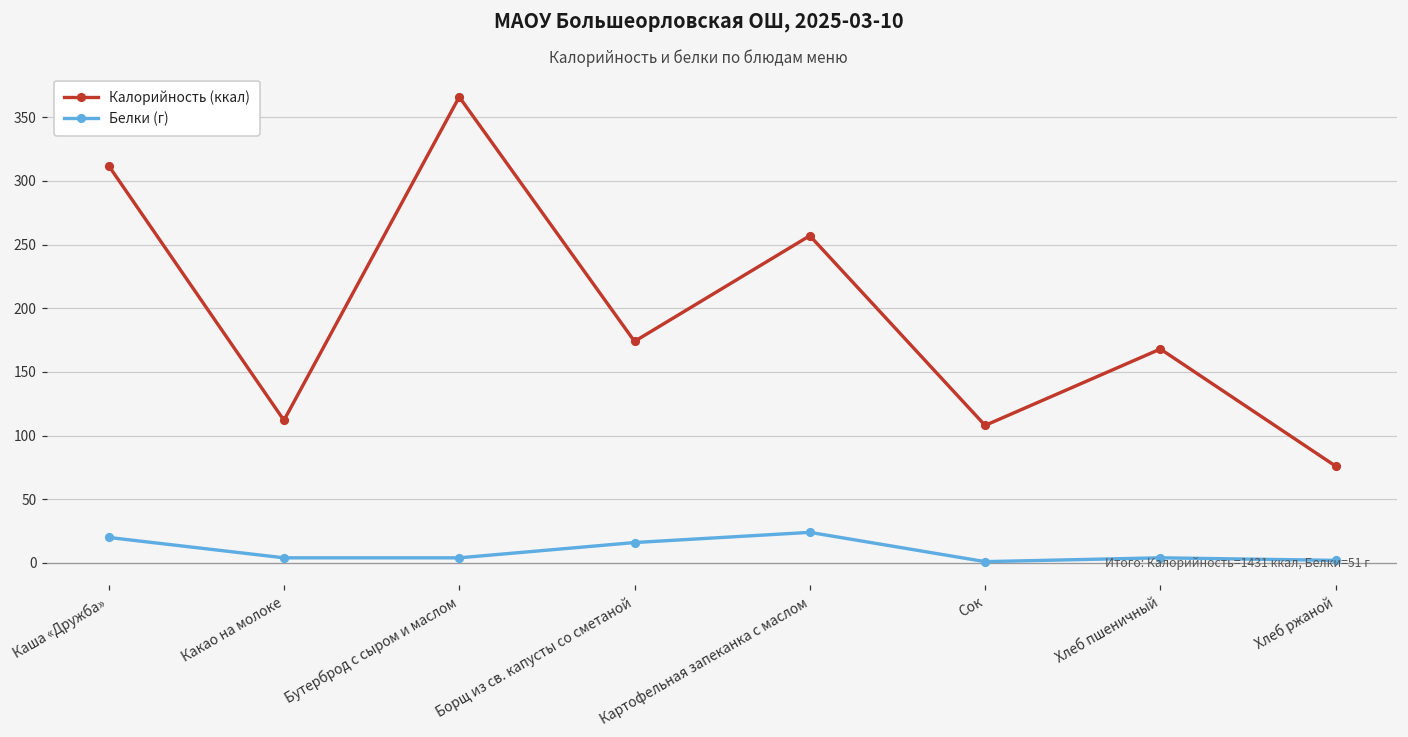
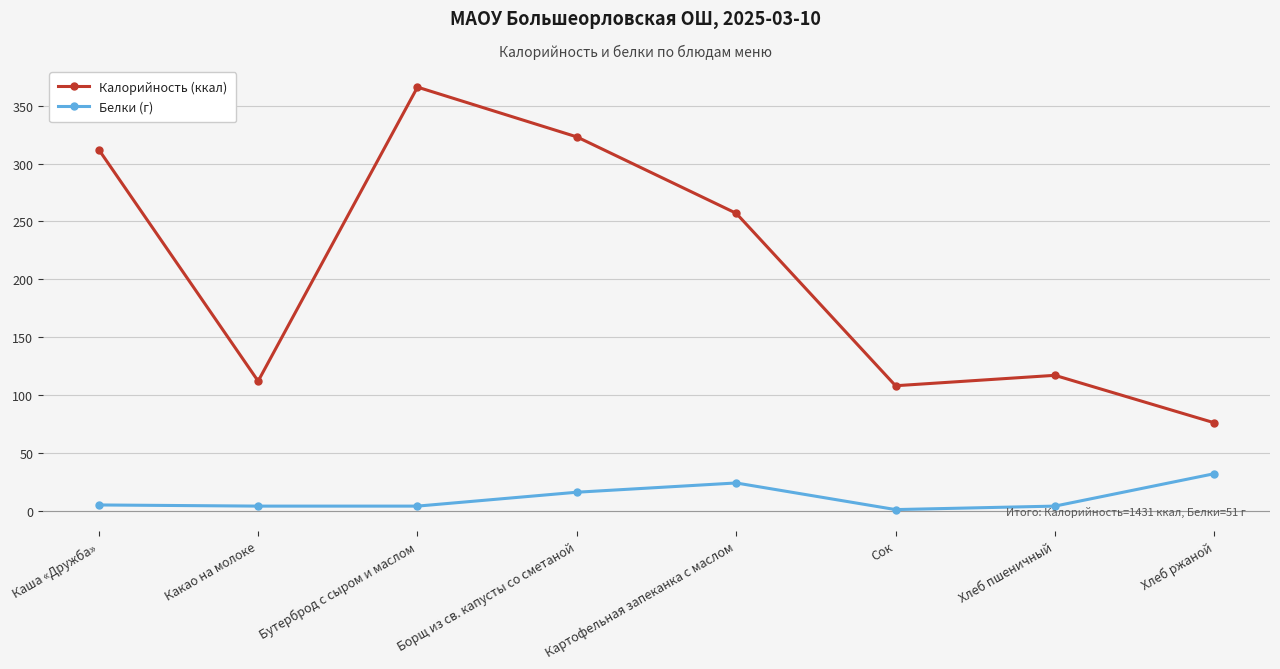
  {
    "Калорийность (ккал)": {
      "Каша «Дружба»": 312,
      "Какао на молоке": 112,
      "Бутерброд с сыром и маслом": 366,
-     "Борщ из св. капусты со сметаной": 174,
+     "Борщ из св. капусты со сметаной": 323,
      "Картофельная запеканка с маслом": 257,
      "Сок": 108,
-     "Хлеб пшеничный": 168,
+     "Хлеб пшеничный": 117,
      "Хлеб ржаной": 76
    },
    "Белки (г)": {
-     "Каша «Дружба»": 20,
+     "Каша «Дружба»": 5,
      "Какао на молоке": 4,
      "Бутерброд с сыром и маслом": 4,
      "Борщ из св. капусты со сметаной": 16,
      "Картофельная запеканка с маслом": 24,
      "Сок": 1,
-     "Хлеб ржаной": 2
+     "Хлеб ржаной": 32
    }
  }
